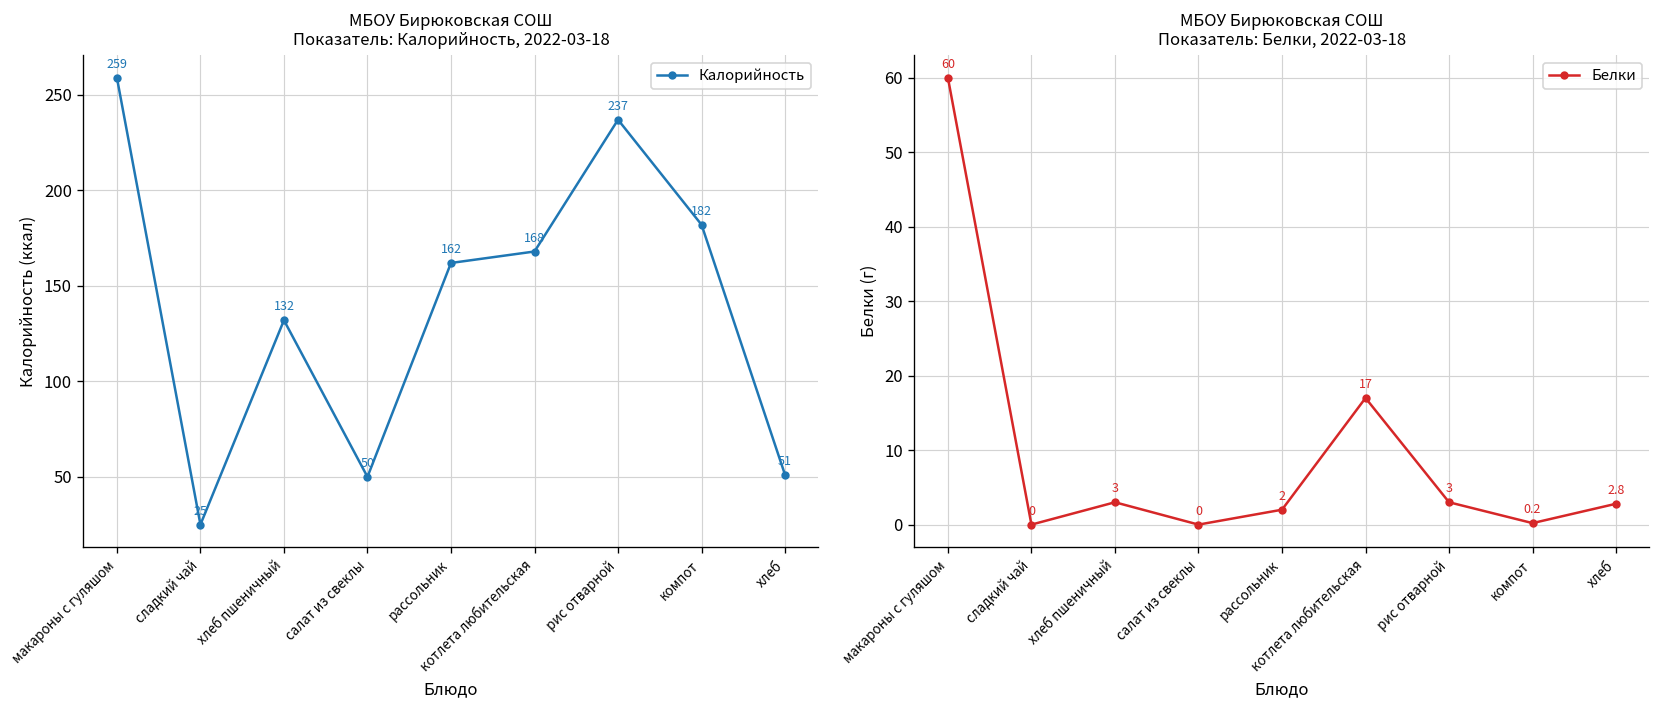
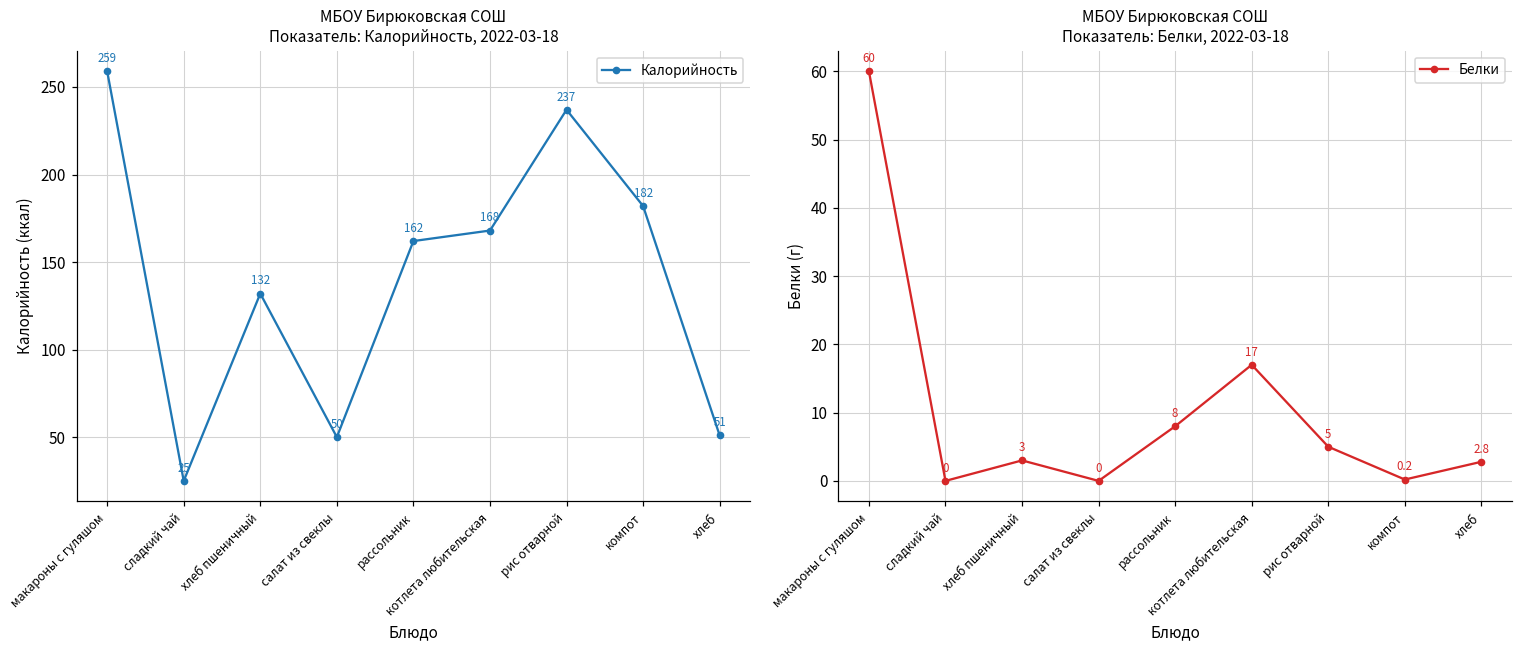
  {
    "МБОУ Бирюковская СОШ Показатель: Калорийность, 2022-03-18": {
      "макароны с гуляшом": 259,
      "сладкий чай": 25,
      "хлеб пшеничный": 132,
      "салат из свеклы": 50,
      "рассольник": 162,
      "котлета любительская": 168,
      "рис отварной": 237,
      "компот": 182,
      "хлеб": 51
    },
    "МБОУ Бирюковская СОШ Показатель: Белки, 2022-03-18": {
      "макароны с гуляшом": 60,
      "сладкий чай": 0,
      "хлеб пшеничный": 3,
      "салат из свеклы": 0,
-     "рассольник": 2,
+     "рассольник": 8,
      "котлета любительская": 17,
-     "рис отварной": 3,
+     "рис отварной": 5,
      "компот": 0.2,
      "хлеб": 2.8
    }
  }
